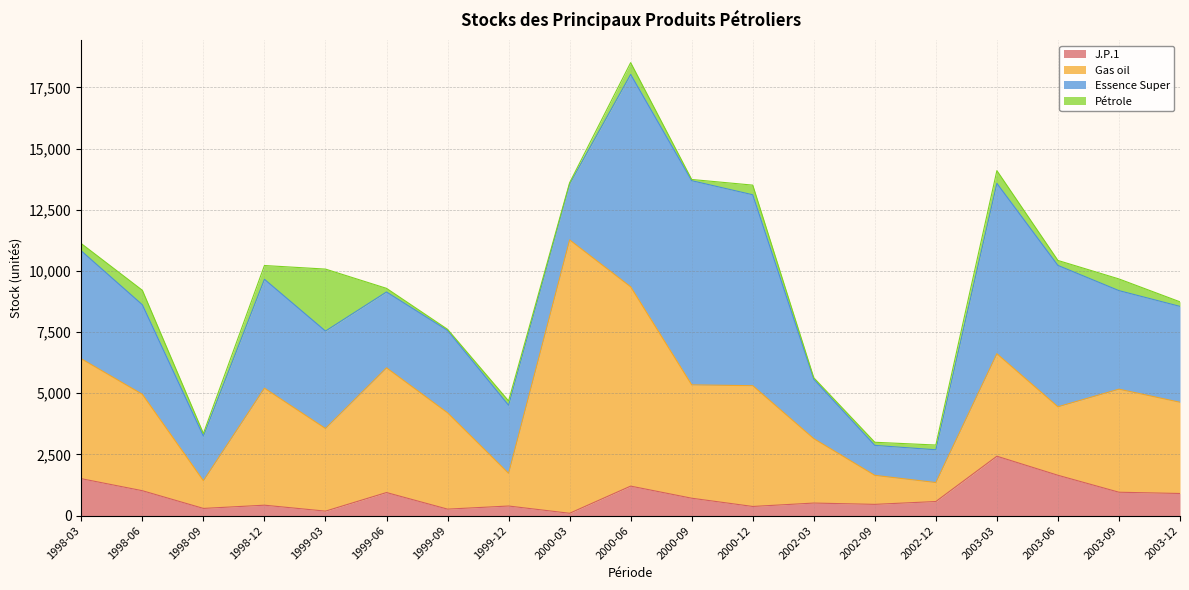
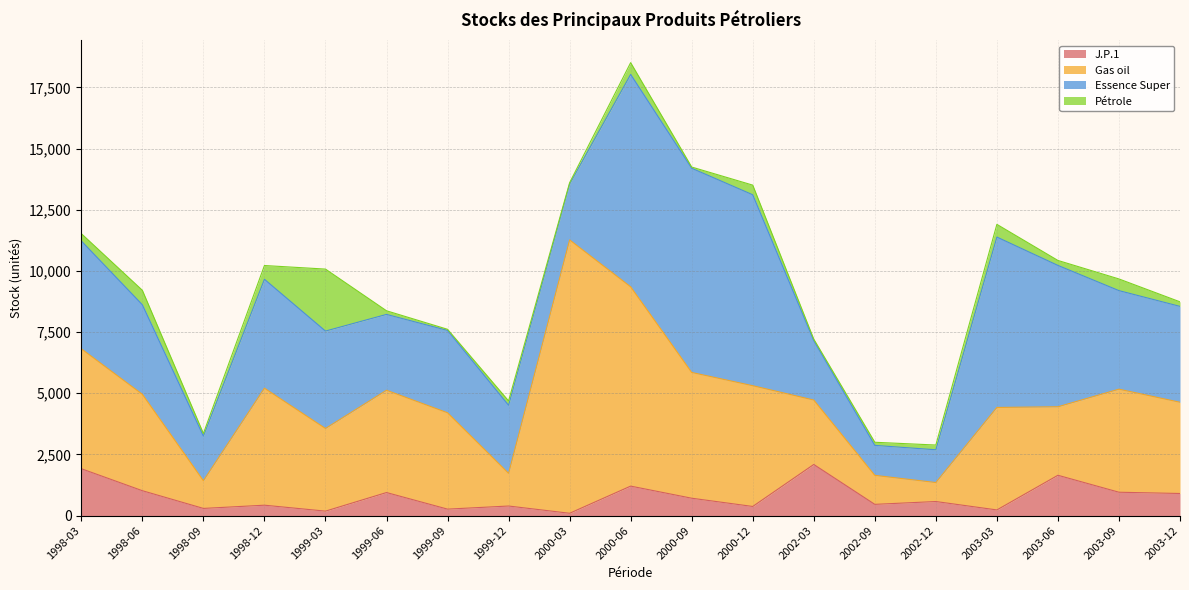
  {
    "J.P.1": {
-     "1998-03": "1,500",
+     "1998-03": "1,900",
      "1998-06": "1,000",
      "1998-09": "300",
      "1998-12": "400",
      "1999-03": "200",
      "1999-06": "900",
      "1999-09": "300",
      "1999-12": "400",
      "2000-03": "100",
      "2000-06": "1,200",
      "2000-09": "700",
      "2000-12": "400",
-     "2002-03": "500",
+     "2002-03": "2,100",
      "2002-09": "500",
      "2002-12": "600",
-     "2003-03": "2,400",
+     "2003-03": "200",
      "2003-06": "1,600",
      "2003-09": "1,000",
      "2003-12": "900"
    },
    "Gas oil": {
      "1998-03": "4,900",
      "1998-06": "3,900",
      "1998-09": "1,100",
      "1998-12": "4,800",
      "1999-03": "3,400",
-     "1999-06": "5,100",
+     "1999-06": "4,200",
      "1999-09": "3,900",
      "1999-12": "1,300",
      "2000-03": "11,200",
      "2000-06": "8,100",
-     "2000-09": "4,600",
+     "2000-09": "5,100",
      "2000-12": "4,900",
      "2002-03": "2,600",
      "2002-09": "1,200",
      "2002-12": "800",
      "2003-03": "4,200",
      "2003-06": "2,800",
      "2003-09": "4,200",
      "2003-12": "3,700"
    },
    "Essence Super": {
      "1998-03": "4,400",
      "1998-06": "3,700",
      "1998-09": "1,800",
      "1998-12": "4,500",
      "1999-03": "4,000",
      "1999-06": "3,100",
      "1999-12": "2,800",
      "2000-06": "8,700",
      "2000-12": "7,800",
      "2002-09": "1,200",
      "2002-12": "1,300",
      "2003-03": "7,000",
      "2003-06": "5,800",
      "2003-09": "4,000",
      "2003-12": "3,900"
    },
    "Pétrole": {
      "1998-03": "300",
      "1998-06": "600",
      "1998-09": "100",
      "1998-12": "600",
      "1999-03": "2,500",
      "1999-06": "100",
      "1999-12": "200",
      "2000-06": "500",
      "2000-12": "400",
      "2002-09": "100",
      "2002-12": "200",
      "2003-03": "500",
      "2003-06": "200",
      "2003-09": "500",
      "2003-12": "200"
    }
  }
